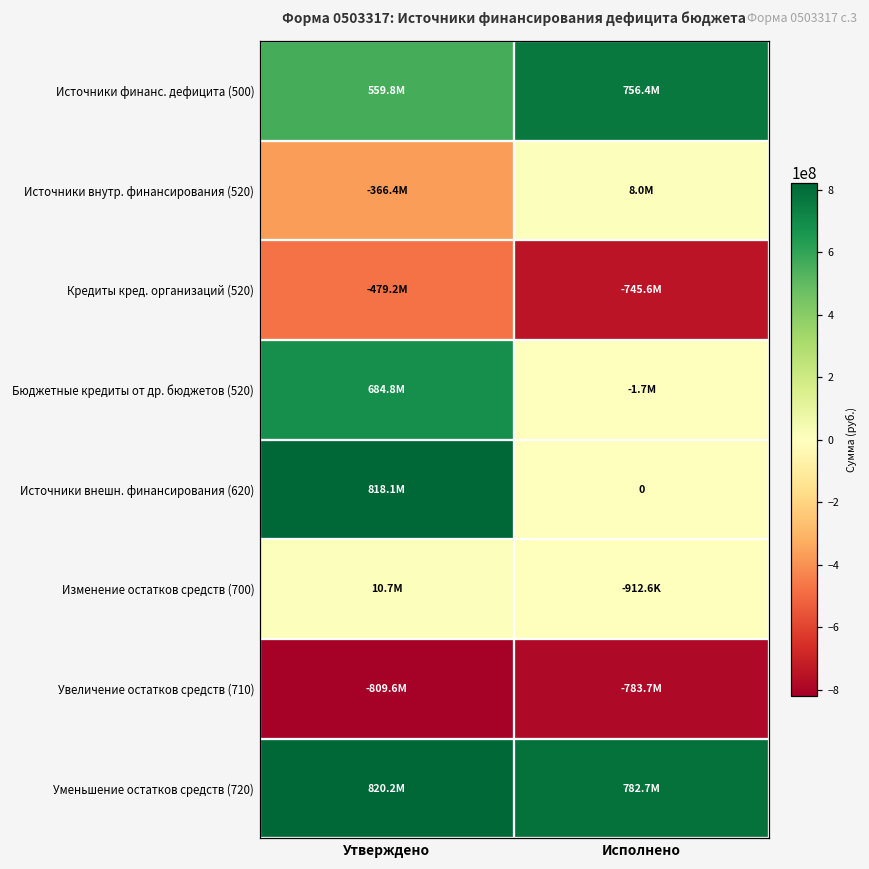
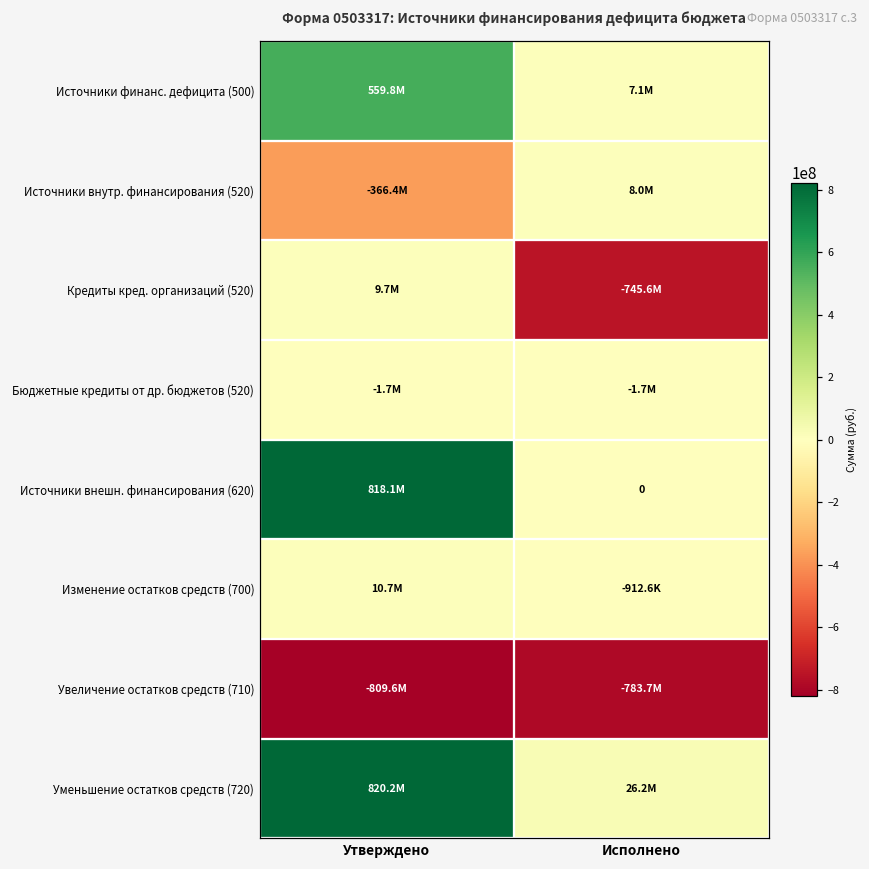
  {
    "Источники финанс. дефицита (500)": {
      "Утверждено": "559.8M",
-     "Исполнено": "756.4M"
+     "Исполнено": "7.1M"
    },
    "Источники внутр. финансирования (520)": {
      "Утверждено": "-366.4M",
      "Исполнено": "8.0M"
    },
    "Кредиты кред. организаций (520)": {
-     "Утверждено": "-479.2M",
+     "Утверждено": "9.7M",
      "Исполнено": "-745.6M"
    },
    "Бюджетные кредиты от др. бюджетов (520)": {
-     "Утверждено": "684.8M",
+     "Утверждено": "-1.7M",
      "Исполнено": "-1.7M"
    },
    "Источники внешн. финансирования (620)": {
      "Утверждено": "818.1M",
      "Исполнено": "0"
    },
    "Изменение остатков средств (700)": {
      "Утверждено": "10.7M",
      "Исполнено": "-912.6K"
    },
    "Увеличение остатков средств (710)": {
      "Утверждено": "-809.6M",
      "Исполнено": "-783.7M"
    },
    "Уменьшение остатков средств (720)": {
      "Утверждено": "820.2M",
-     "Исполнено": "782.7M"
+     "Исполнено": "26.2M"
    }
  }
